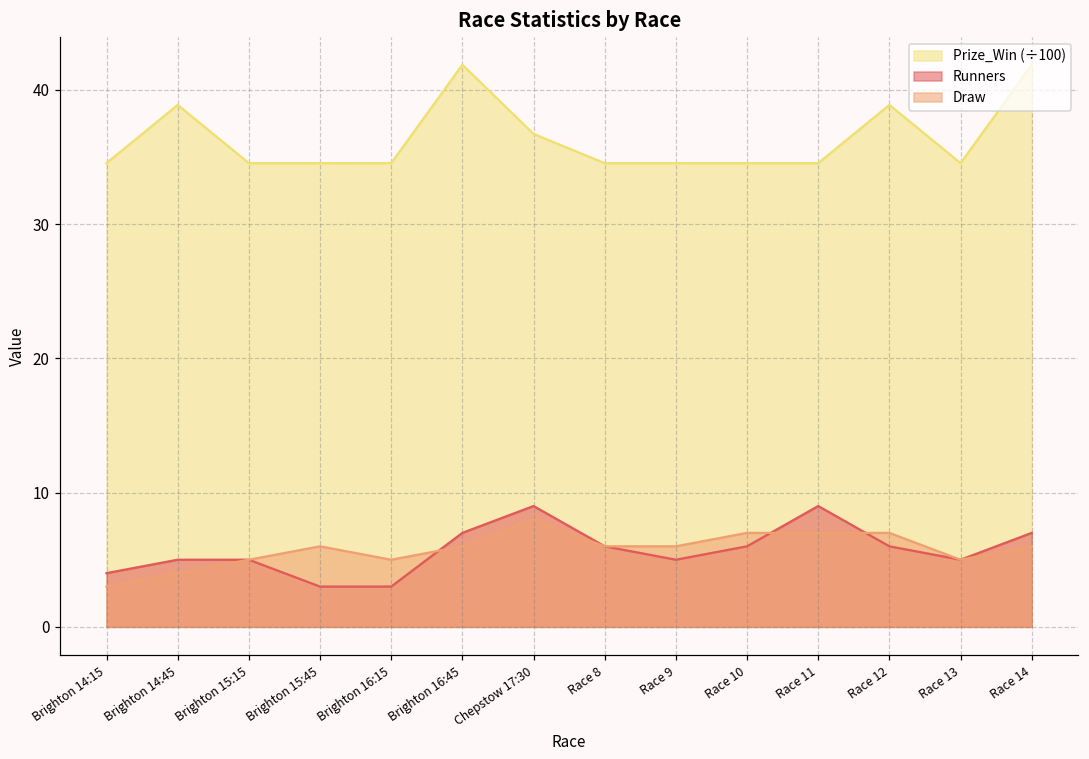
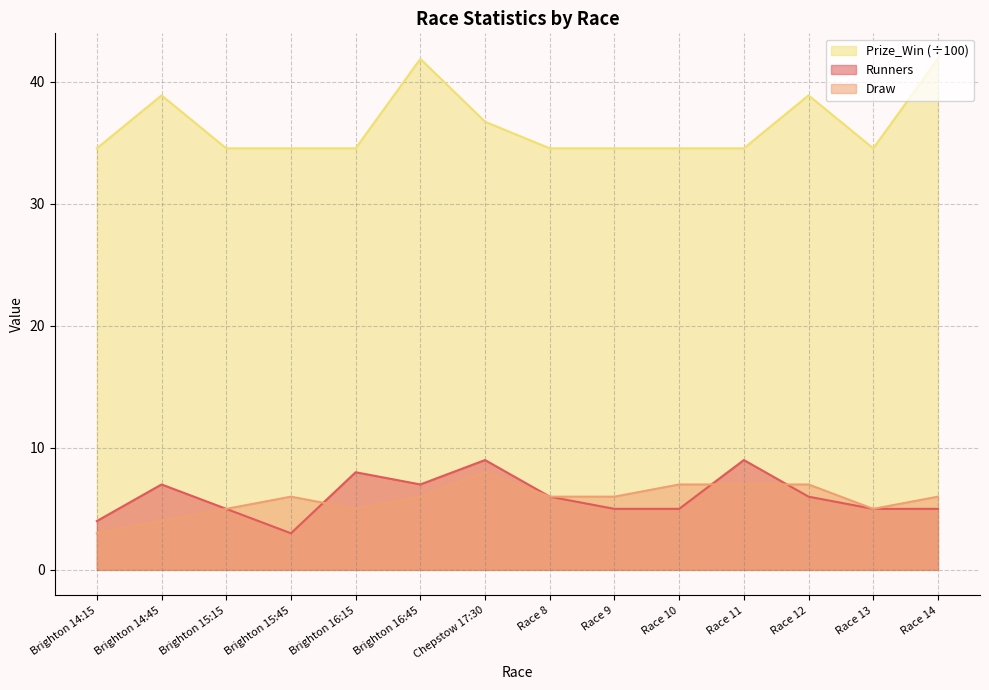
  {
    "Runners": {
      "Brighton 14:15": 4,
-     "Brighton 14:45": 5,
+     "Brighton 14:45": 7,
      "Brighton 15:45": 3,
-     "Brighton 16:15": 3,
+     "Brighton 16:15": 8,
      "Brighton 16:45": 7,
      "Chepstow 17:30": 9,
      "Race 9": 5,
-     "Race 10": 6,
+     "Race 10": 5,
      "Race 11": 9,
      "Race 12": 6,
-     "Race 14": 7
+     "Race 14": 5
    }
  }
